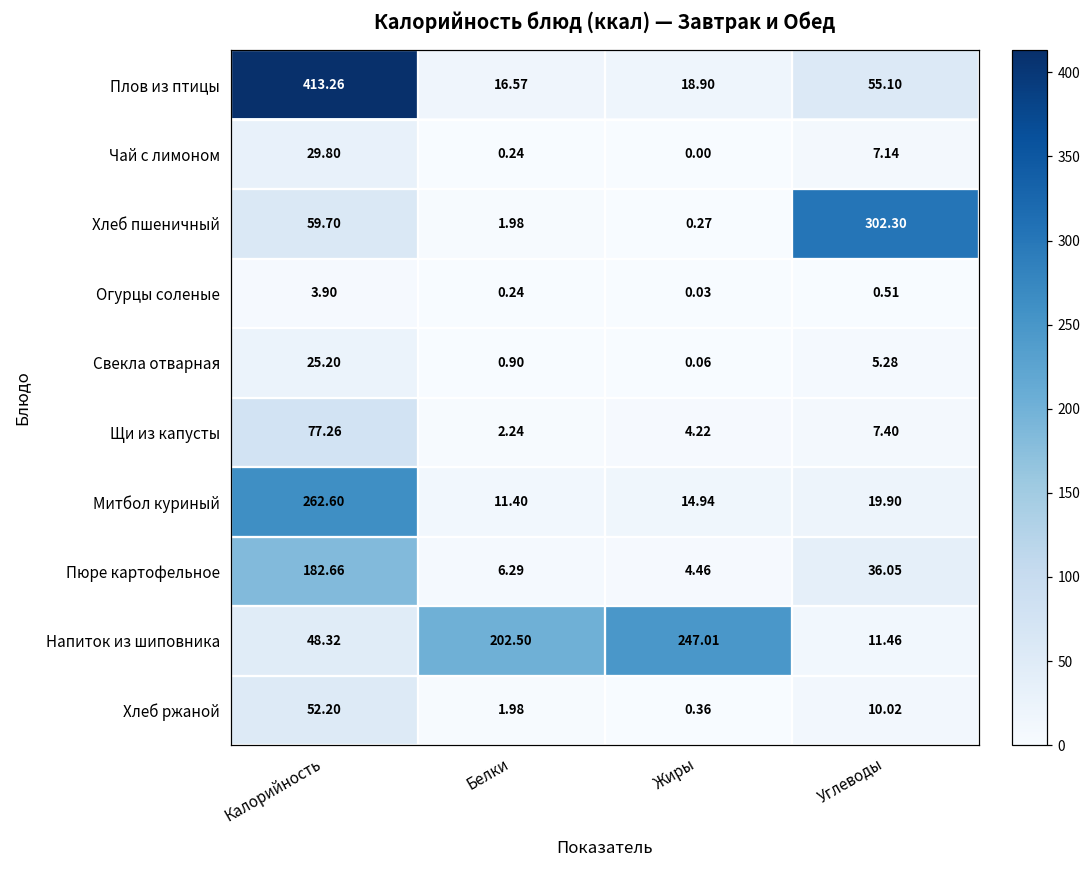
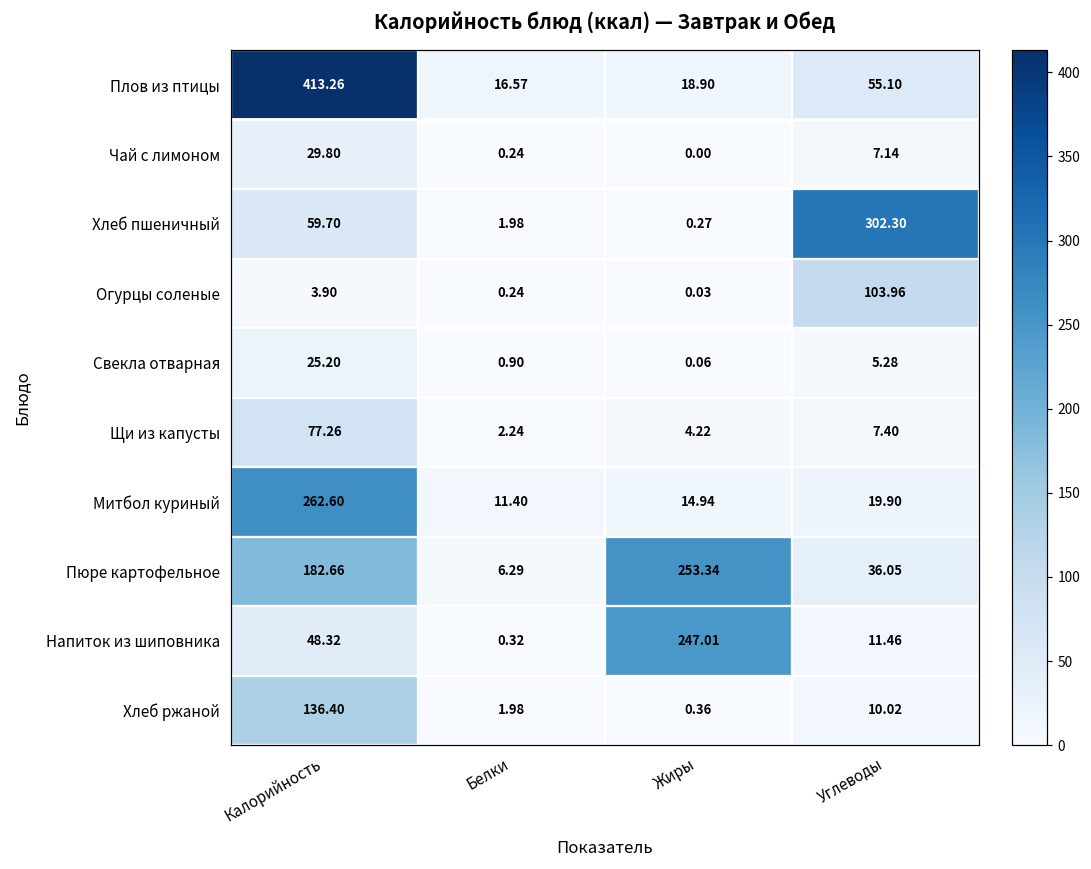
  {
    "Плов из птицы": {
      "Калорийность": 413.26,
      "Белки": 16.57,
      "Жиры": 18.90,
      "Углеводы": 55.10
    },
    "Чай с лимоном": {
      "Калорийность": 29.80,
      "Белки": 0.24,
      "Жиры": 0.00,
      "Углеводы": 7.14
    },
    "Хлеб пшеничный": {
      "Калорийность": 59.70,
      "Белки": 1.98,
      "Жиры": 0.27,
      "Углеводы": 302.30
    },
    "Огурцы соленые": {
      "Калорийность": 3.90,
      "Белки": 0.24,
      "Жиры": 0.03,
-     "Углеводы": 0.51
+     "Углеводы": 103.96
    },
    "Свекла отварная": {
      "Калорийность": 25.20,
      "Белки": 0.90,
      "Жиры": 0.06,
      "Углеводы": 5.28
    },
    "Щи из капусты": {
      "Калорийность": 77.26,
      "Белки": 2.24,
      "Жиры": 4.22,
      "Углеводы": 7.40
    },
    "Митбол куриный": {
      "Калорийность": 262.60,
      "Белки": 11.40,
      "Жиры": 14.94,
      "Углеводы": 19.90
    },
    "Пюре картофельное": {
      "Калорийность": 182.66,
      "Белки": 6.29,
-     "Жиры": 4.46,
+     "Жиры": 253.34,
      "Углеводы": 36.05
    },
    "Напиток из шиповника": {
      "Калорийность": 48.32,
-     "Белки": 202.50,
+     "Белки": 0.32,
      "Жиры": 247.01,
      "Углеводы": 11.46
    },
    "Хлеб ржаной": {
-     "Калорийность": 52.20,
+     "Калорийность": 136.40,
      "Белки": 1.98,
      "Жиры": 0.36,
      "Углеводы": 10.02
    }
  }
